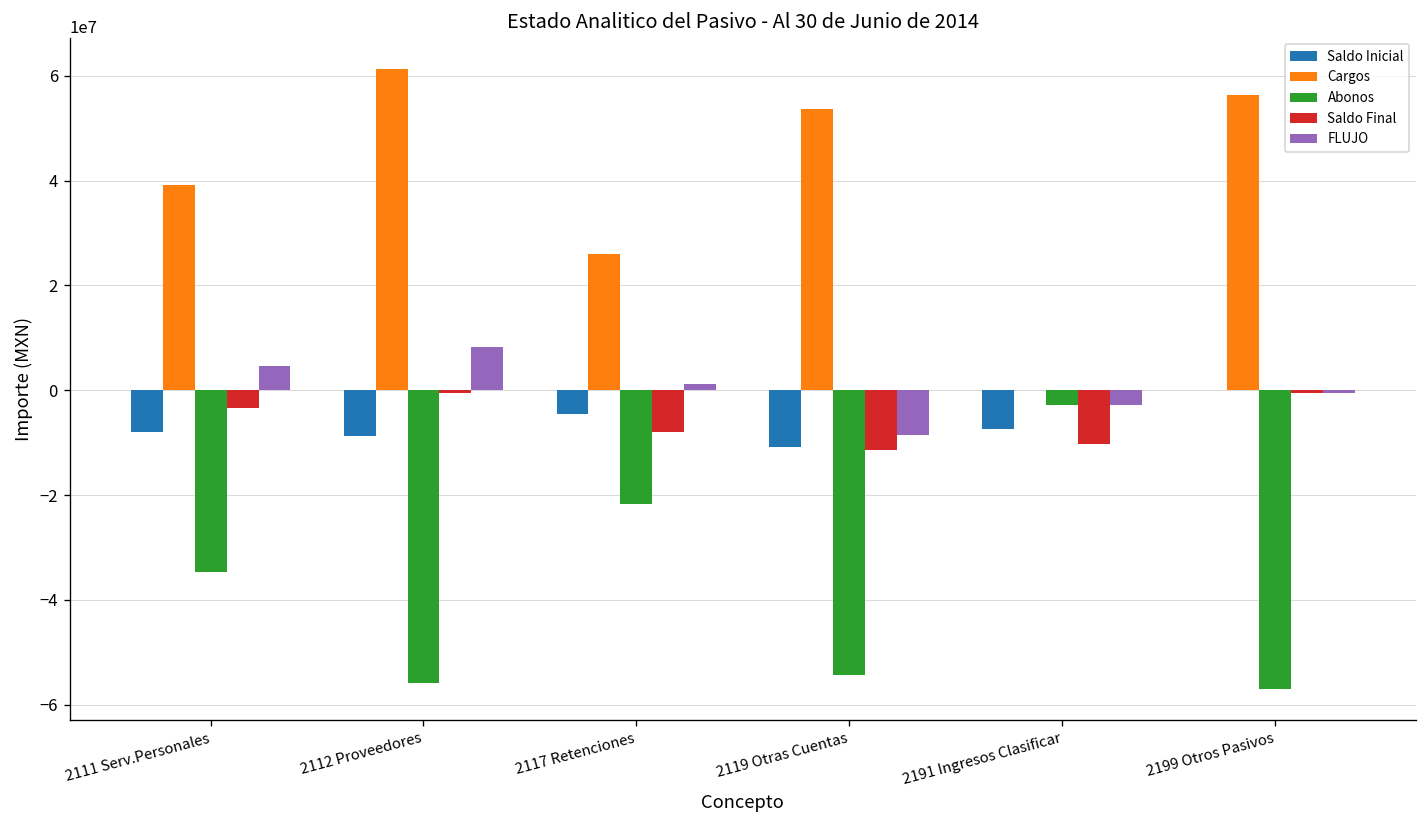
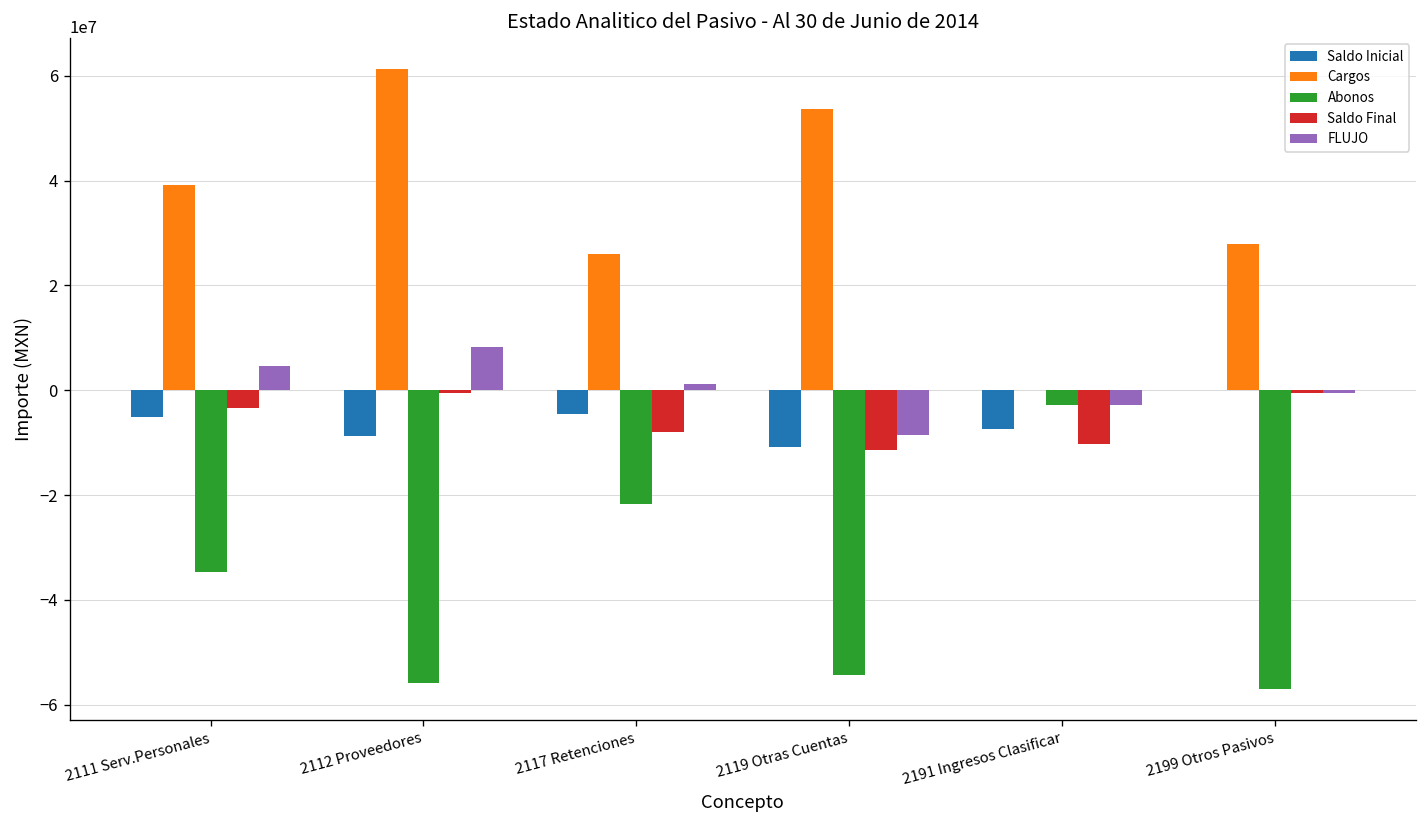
  {
    "Saldo Inicial": {
-     "2111 Serv.Personales": -8000000,
+     "2111 Serv.Personales": -5000000,
      "2112 Proveedores": -9000000,
      "2117 Retenciones": -5000000,
      "2119 Otras Cuentas": -11000000,
      "2191 Ingresos Clasificar": -7000000,
      "2199 Otros Pasivos": 0
    },
    "Cargos": {
      "2111 Serv.Personales": 39000000,
      "2112 Proveedores": 61000000,
      "2117 Retenciones": 26000000,
      "2119 Otras Cuentas": 54000000,
      "2191 Ingresos Clasificar": 0,
-     "2199 Otros Pasivos": 56000000
+     "2199 Otros Pasivos": 28000000
    },
    "Abonos": {
      "2111 Serv.Personales": -35000000,
      "2112 Proveedores": -56000000,
      "2117 Retenciones": -22000000,
      "2119 Otras Cuentas": -54000000,
      "2191 Ingresos Clasificar": -3000000,
      "2199 Otros Pasivos": -57000000
    },
    "Saldo Final": {
      "2111 Serv.Personales": -3000000,
      "2117 Retenciones": -8000000,
      "2119 Otras Cuentas": -11000000,
      "2191 Ingresos Clasificar": -10000000,
      "2199 Otros Pasivos": -1000000
    },
    "FLUJO": {
      "2111 Serv.Personales": 5000000,
      "2112 Proveedores": 8000000,
      "2117 Retenciones": 1000000,
      "2119 Otras Cuentas": -9000000,
      "2191 Ingresos Clasificar": -3000000,
      "2199 Otros Pasivos": -1000000
    }
  }
